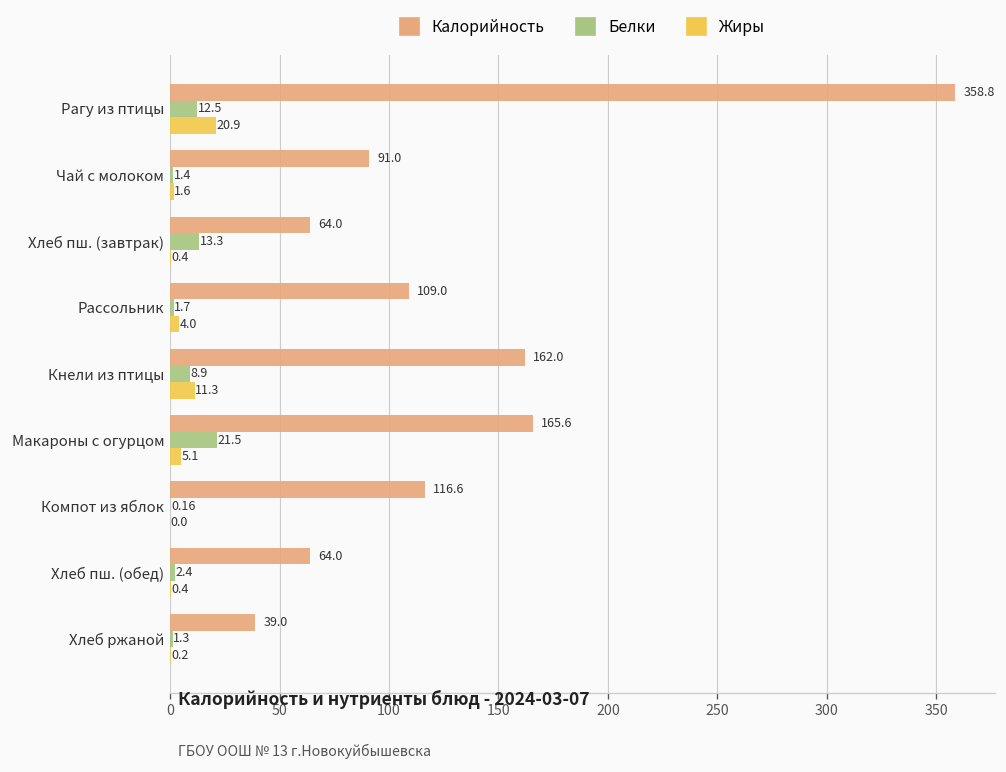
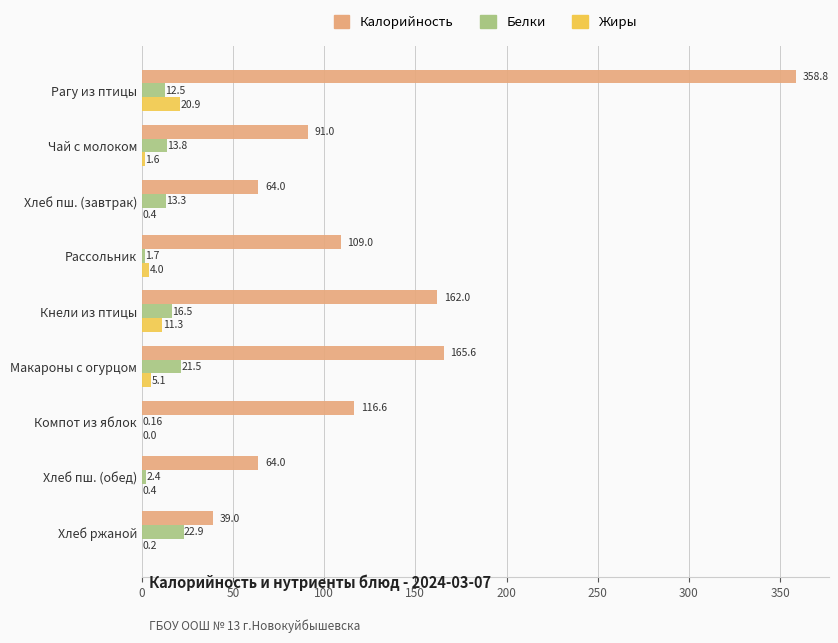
  {
    "Белки": {
      "Рагу из птицы": 12.5,
-     "Чай с молоком": 1.4,
+     "Чай с молоком": 13.8,
      "Хлеб пш. (завтрак)": 13.3,
      "Рассольник": 1.7,
-     "Кнели из птицы": 8.9,
+     "Кнели из птицы": 16.5,
      "Макароны с огурцом": 21.5,
      "Компот из яблок": 0.16,
      "Хлеб пш. (обед)": 2.4,
-     "Хлеб ржаной": 1.3
+     "Хлеб ржаной": 22.9
    }
  }
